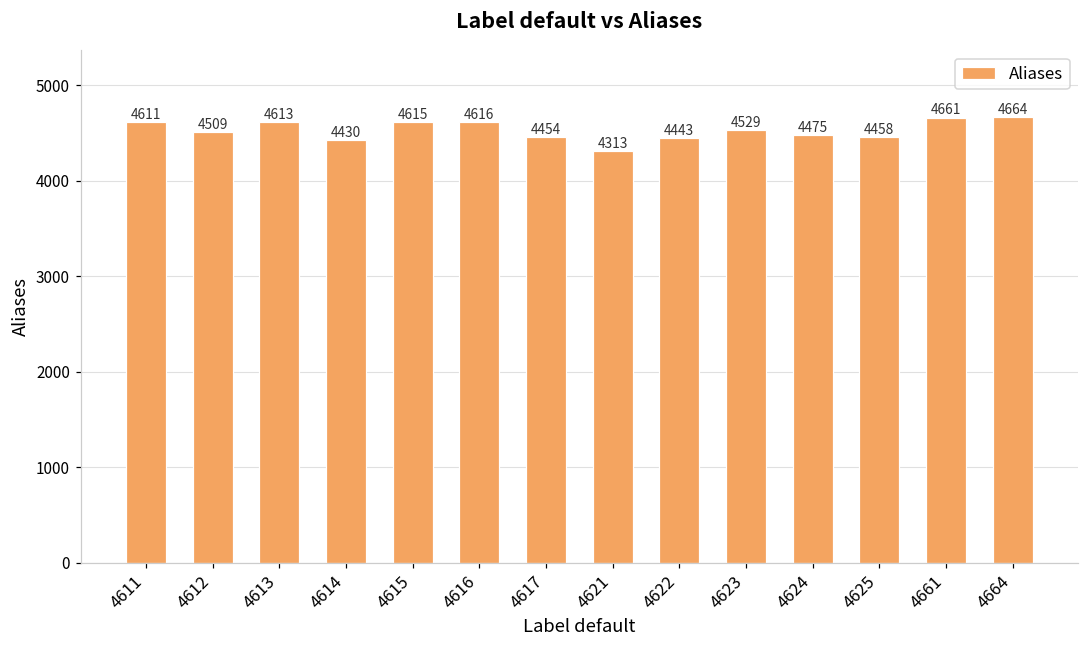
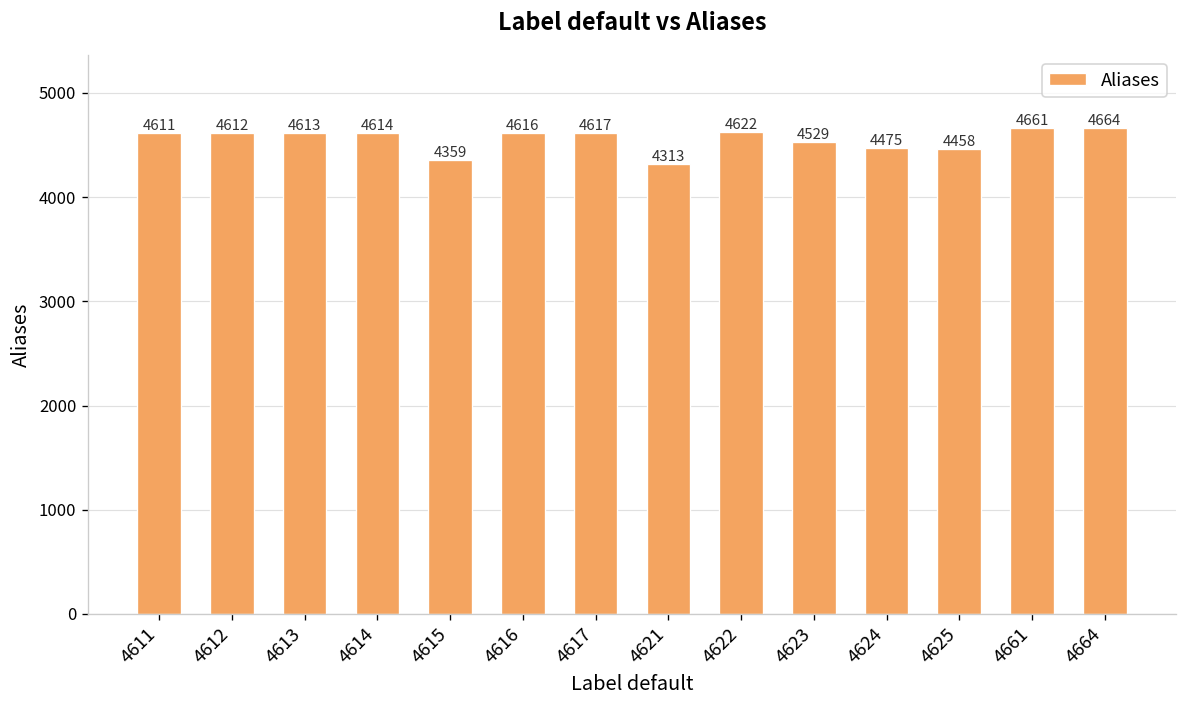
  {
    "4611": 4611,
-   "4612": 4509,
+   "4612": 4612,
    "4613": 4613,
-   "4614": 4430,
-   "4615": 4615,
+   "4614": 4614,
+   "4615": 4359,
    "4616": 4616,
-   "4617": 4454,
+   "4617": 4617,
    "4621": 4313,
-   "4622": 4443,
+   "4622": 4622,
    "4623": 4529,
    "4624": 4475,
    "4625": 4458,
    "4661": 4661,
    "4664": 4664
  }
